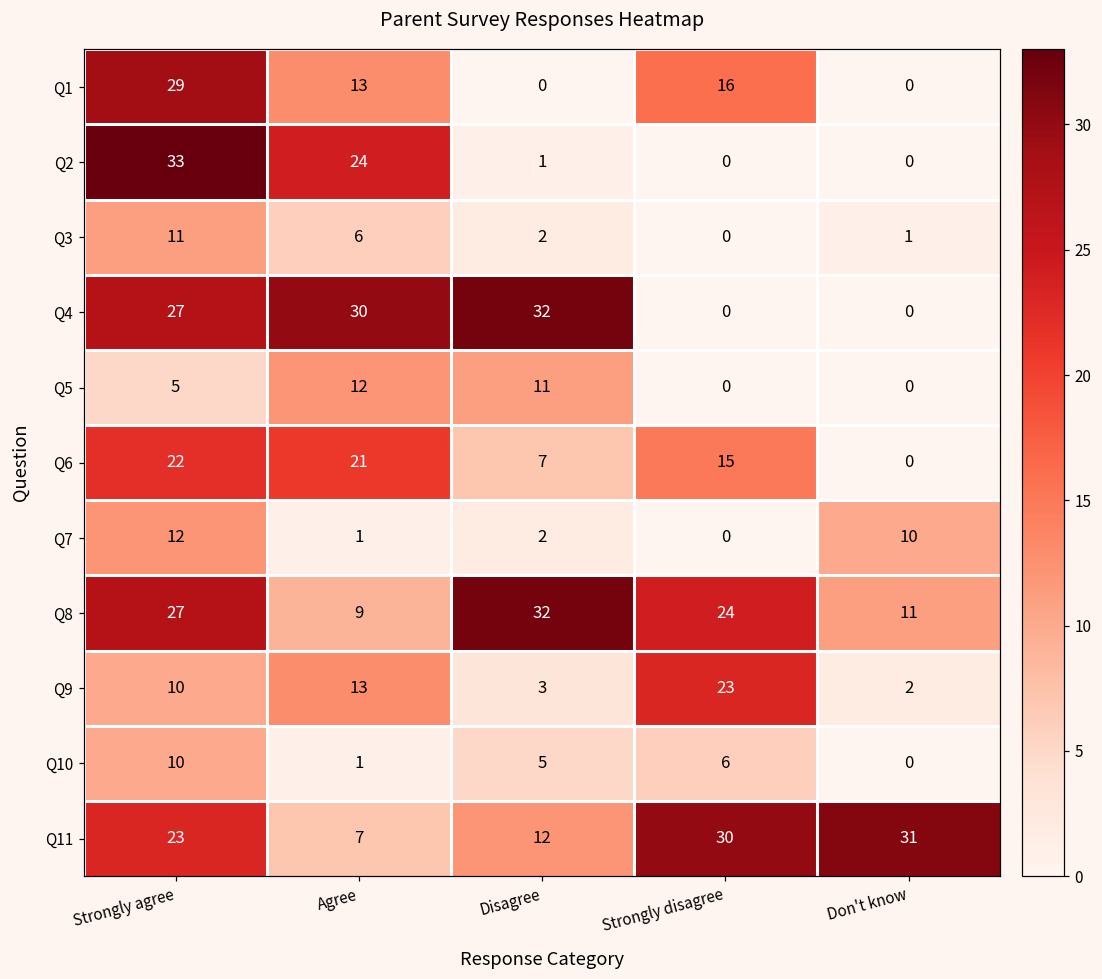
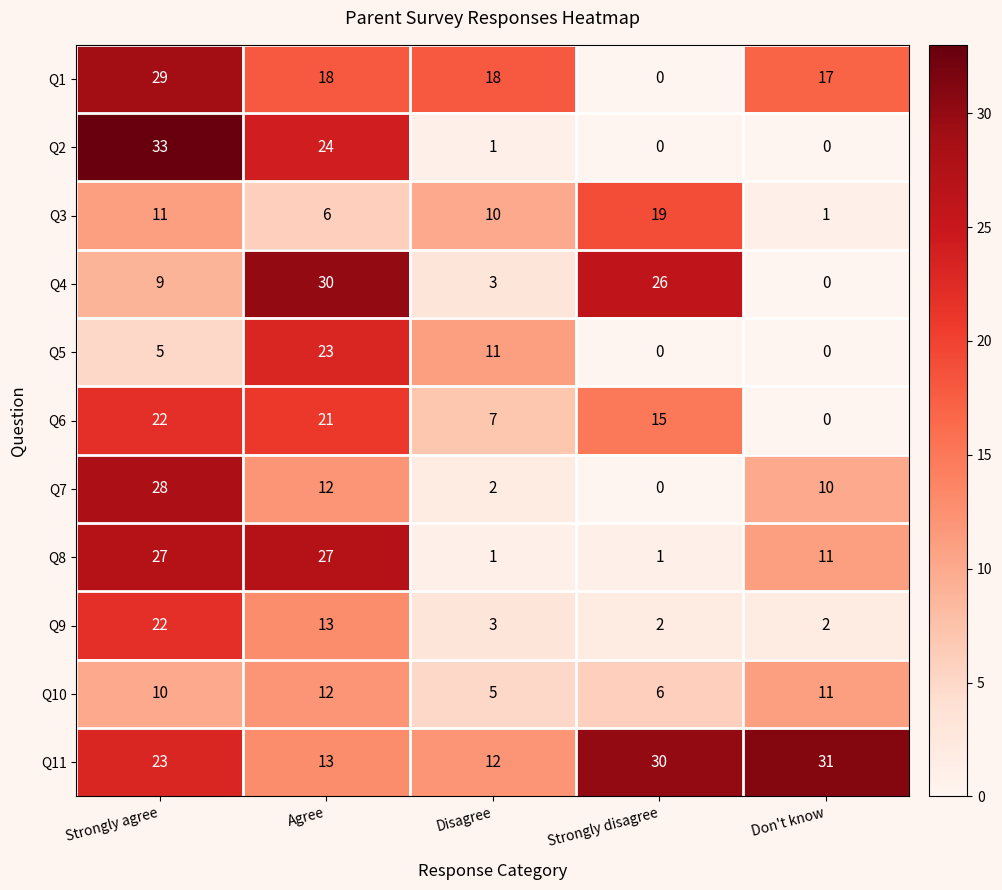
  {
    "Q1": {
      "Strongly agree": 29,
-     "Agree": 13,
-     "Disagree": 0,
-     "Strongly disagree": 16,
-     "Don't know": 0
+     "Agree": 18,
+     "Disagree": 18,
+     "Strongly disagree": 0,
+     "Don't know": 17
    },
    "Q2": {
      "Strongly agree": 33,
      "Agree": 24,
      "Disagree": 1,
      "Strongly disagree": 0,
      "Don't know": 0
    },
    "Q3": {
      "Strongly agree": 11,
      "Agree": 6,
-     "Disagree": 2,
-     "Strongly disagree": 0,
+     "Disagree": 10,
+     "Strongly disagree": 19,
      "Don't know": 1
    },
    "Q4": {
-     "Strongly agree": 27,
+     "Strongly agree": 9,
      "Agree": 30,
-     "Disagree": 32,
-     "Strongly disagree": 0,
+     "Disagree": 3,
+     "Strongly disagree": 26,
      "Don't know": 0
    },
    "Q5": {
      "Strongly agree": 5,
-     "Agree": 12,
+     "Agree": 23,
      "Disagree": 11,
      "Strongly disagree": 0,
      "Don't know": 0
    },
    "Q6": {
      "Strongly agree": 22,
      "Agree": 21,
      "Disagree": 7,
      "Strongly disagree": 15,
      "Don't know": 0
    },
    "Q7": {
-     "Strongly agree": 12,
-     "Agree": 1,
+     "Strongly agree": 28,
+     "Agree": 12,
      "Disagree": 2,
      "Strongly disagree": 0,
      "Don't know": 10
    },
    "Q8": {
      "Strongly agree": 27,
-     "Agree": 9,
-     "Disagree": 32,
-     "Strongly disagree": 24,
+     "Agree": 27,
+     "Disagree": 1,
+     "Strongly disagree": 1,
      "Don't know": 11
    },
    "Q9": {
-     "Strongly agree": 10,
+     "Strongly agree": 22,
      "Agree": 13,
      "Disagree": 3,
-     "Strongly disagree": 23,
+     "Strongly disagree": 2,
      "Don't know": 2
    },
    "Q10": {
      "Strongly agree": 10,
-     "Agree": 1,
+     "Agree": 12,
      "Disagree": 5,
      "Strongly disagree": 6,
-     "Don't know": 0
+     "Don't know": 11
    },
    "Q11": {
      "Strongly agree": 23,
-     "Agree": 7,
+     "Agree": 13,
      "Disagree": 12,
      "Strongly disagree": 30,
      "Don't know": 31
    }
  }
